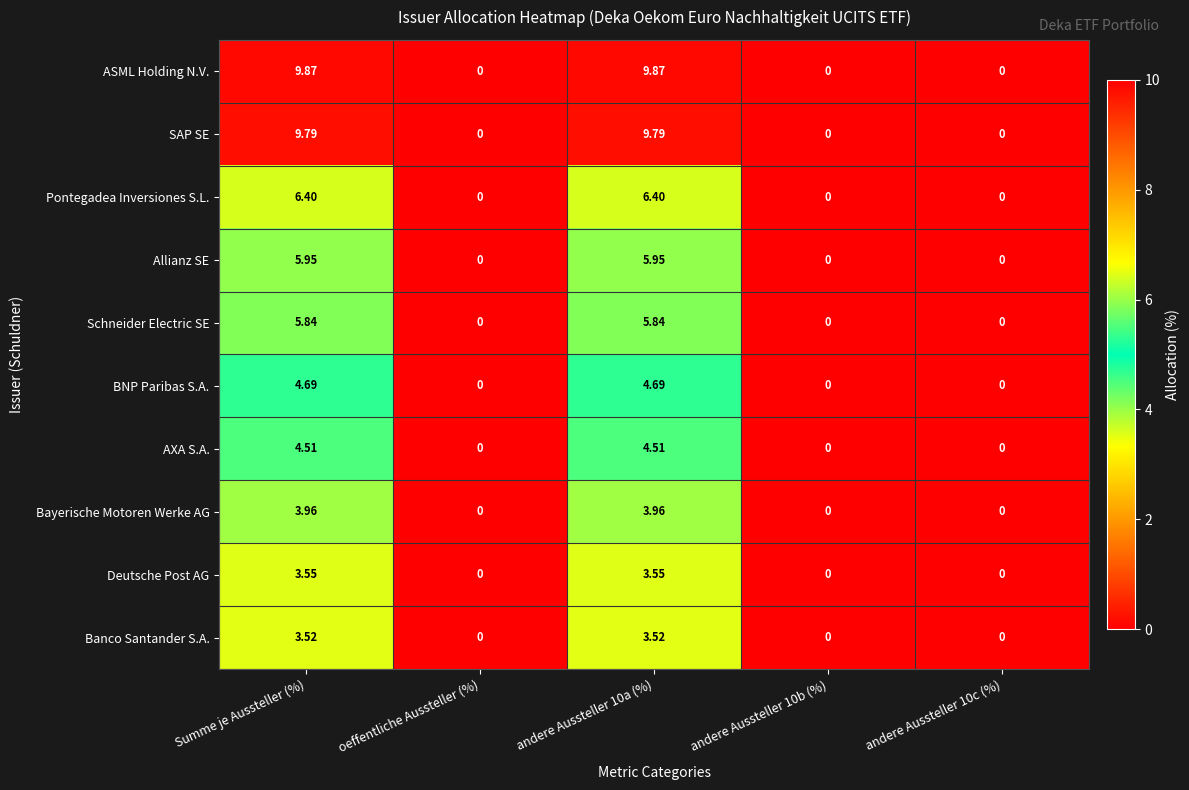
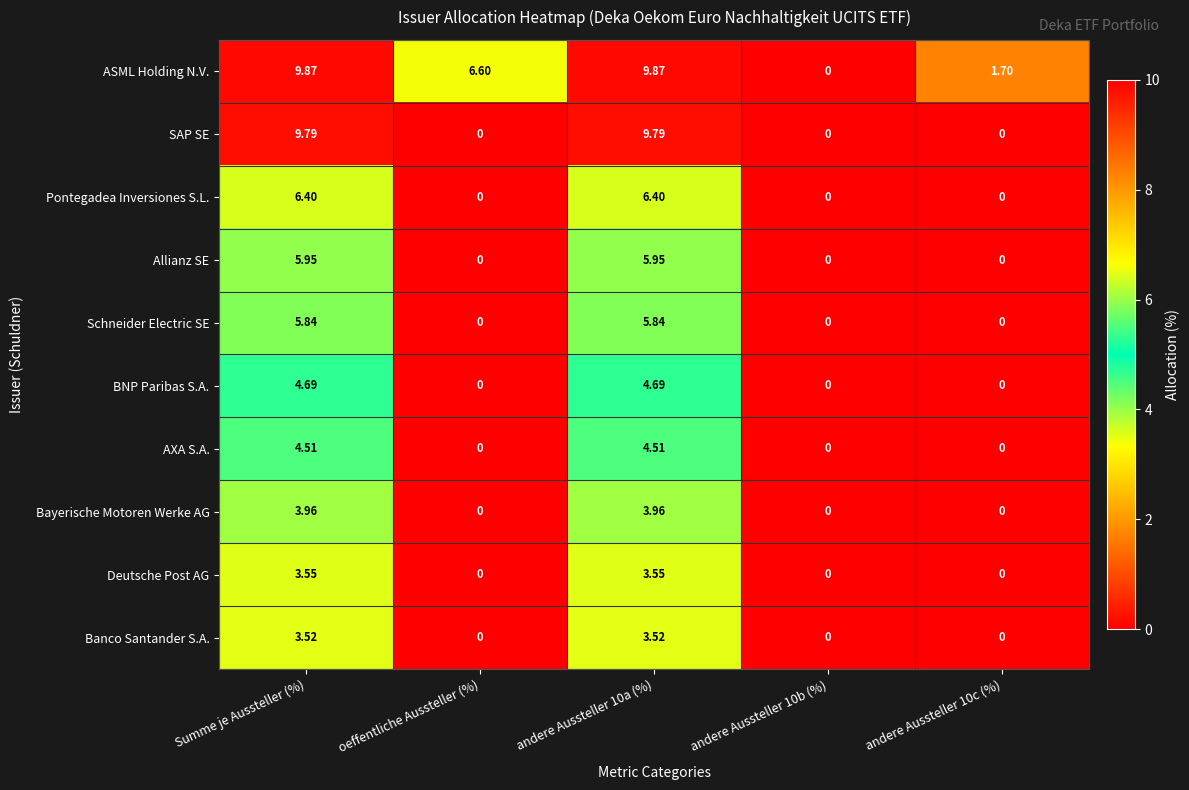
  {
    "ASML Holding N.V.": {
      "Summe je Aussteller (%)": 9.87,
-     "oeffentliche Aussteller (%)": 0,
+     "oeffentliche Aussteller (%)": 6.60,
      "andere Aussteller 10a (%)": 9.87,
      "andere Aussteller 10b (%)": 0,
-     "andere Aussteller 10c (%)": 0
+     "andere Aussteller 10c (%)": 1.70
    },
    "SAP SE": {
      "Summe je Aussteller (%)": 9.79,
      "oeffentliche Aussteller (%)": 0,
      "andere Aussteller 10a (%)": 9.79,
      "andere Aussteller 10b (%)": 0,
      "andere Aussteller 10c (%)": 0
    },
    "Pontegadea Inversiones S.L.": {
      "Summe je Aussteller (%)": 6.40,
      "oeffentliche Aussteller (%)": 0,
      "andere Aussteller 10a (%)": 6.40,
      "andere Aussteller 10b (%)": 0,
      "andere Aussteller 10c (%)": 0
    },
    "Allianz SE": {
      "Summe je Aussteller (%)": 5.95,
      "oeffentliche Aussteller (%)": 0,
      "andere Aussteller 10a (%)": 5.95,
      "andere Aussteller 10b (%)": 0,
      "andere Aussteller 10c (%)": 0
    },
    "Schneider Electric SE": {
      "Summe je Aussteller (%)": 5.84,
      "oeffentliche Aussteller (%)": 0,
      "andere Aussteller 10a (%)": 5.84,
      "andere Aussteller 10b (%)": 0,
      "andere Aussteller 10c (%)": 0
    },
    "BNP Paribas S.A.": {
      "Summe je Aussteller (%)": 4.69,
      "oeffentliche Aussteller (%)": 0,
      "andere Aussteller 10a (%)": 4.69,
      "andere Aussteller 10b (%)": 0,
      "andere Aussteller 10c (%)": 0
    },
    "AXA S.A.": {
      "Summe je Aussteller (%)": 4.51,
      "oeffentliche Aussteller (%)": 0,
      "andere Aussteller 10a (%)": 4.51,
      "andere Aussteller 10b (%)": 0,
      "andere Aussteller 10c (%)": 0
    },
    "Bayerische Motoren Werke AG": {
      "Summe je Aussteller (%)": 3.96,
      "oeffentliche Aussteller (%)": 0,
      "andere Aussteller 10a (%)": 3.96,
      "andere Aussteller 10b (%)": 0,
      "andere Aussteller 10c (%)": 0
    },
    "Deutsche Post AG": {
      "Summe je Aussteller (%)": 3.55,
      "oeffentliche Aussteller (%)": 0,
      "andere Aussteller 10a (%)": 3.55,
      "andere Aussteller 10b (%)": 0,
      "andere Aussteller 10c (%)": 0
    },
    "Banco Santander S.A.": {
      "Summe je Aussteller (%)": 3.52,
      "oeffentliche Aussteller (%)": 0,
      "andere Aussteller 10a (%)": 3.52,
      "andere Aussteller 10b (%)": 0,
      "andere Aussteller 10c (%)": 0
    }
  }
